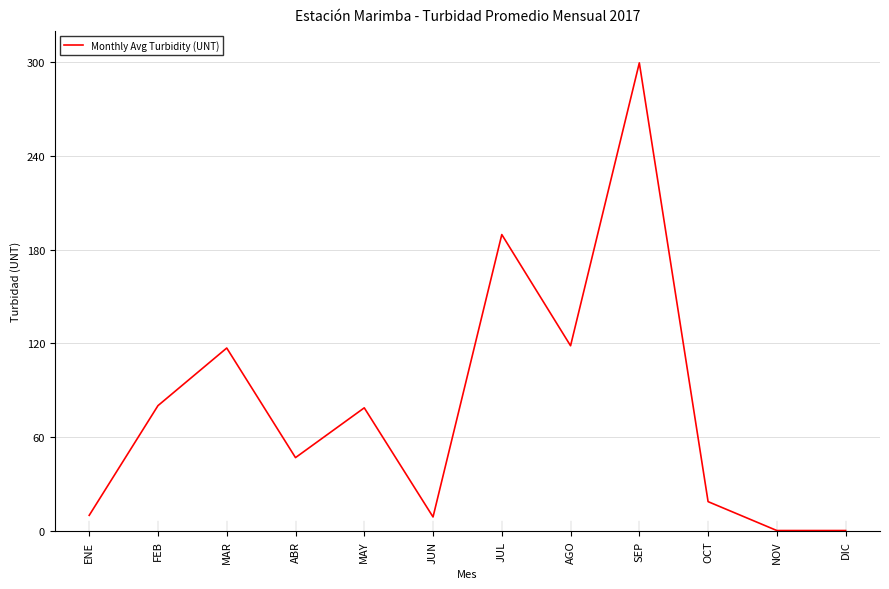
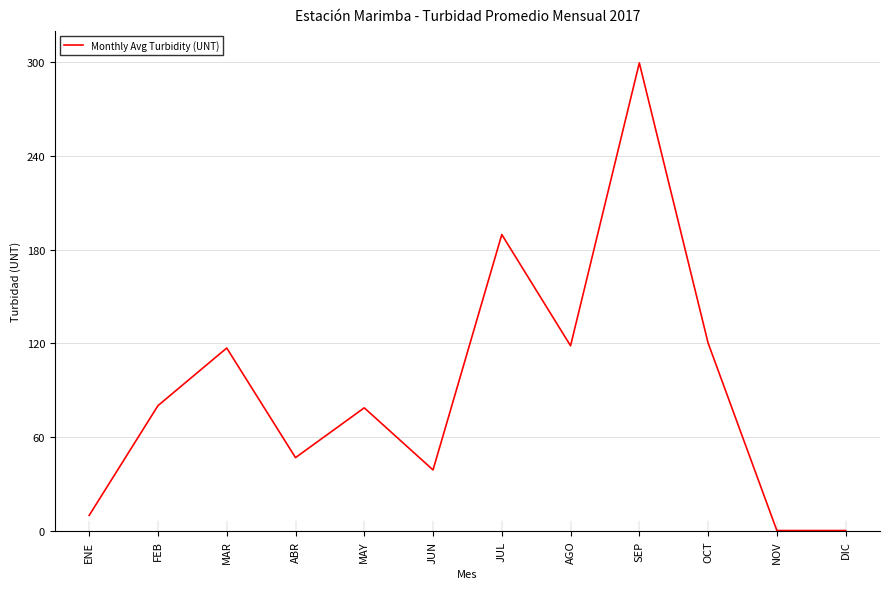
  {
    "ENE": 10,
    "FEB": 80,
    "MAR": 117,
    "ABR": 47,
    "MAY": 79,
-   "JUN": 9,
+   "JUN": 39,
    "JUL": 190,
    "AGO": 119,
    "SEP": 300,
-   "OCT": 19,
+   "OCT": 120,
    "NOV": 0,
    "DIC": 0
  }
